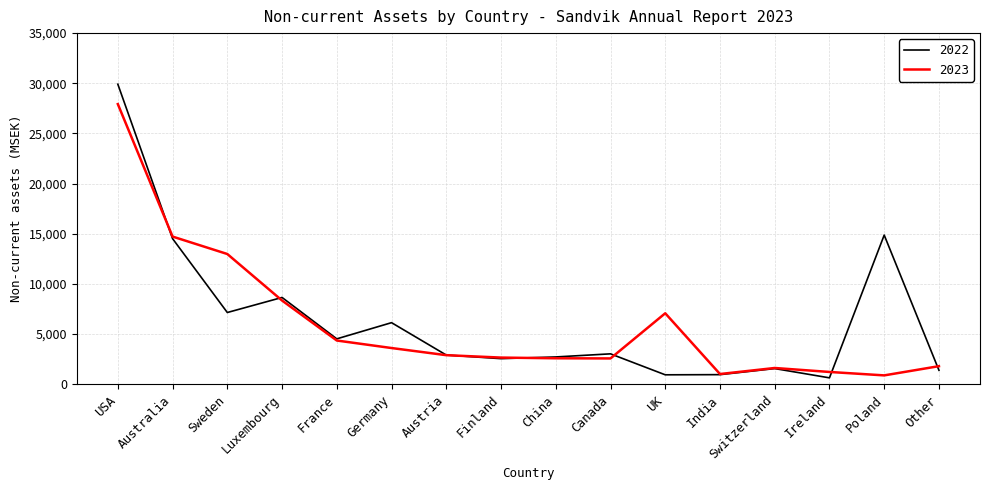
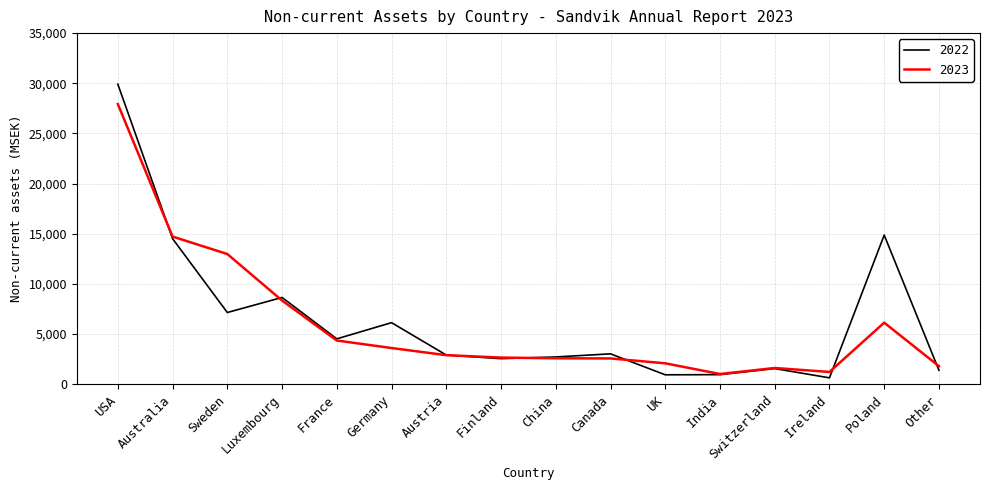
  {
    "2022": {
      "USA": "29,900",
      "Sweden": "7,100",
      "Luxembourg": "8,600",
      "Germany": "6,100",
      "Canada": "3,000",
      "UK": "900",
      "Ireland": "600",
      "Poland": "14,900",
      "Other": "1,400"
    },
    "2023": {
      "USA": "27,900",
      "Sweden": "13,000",
      "Luxembourg": "8,300",
      "Germany": "3,600",
      "Canada": "2,600",
-     "UK": "7,100",
+     "UK": "2,100",
      "Ireland": "1,200",
-     "Poland": "900",
+     "Poland": "6,100",
      "Other": "1,800"
    }
  }
